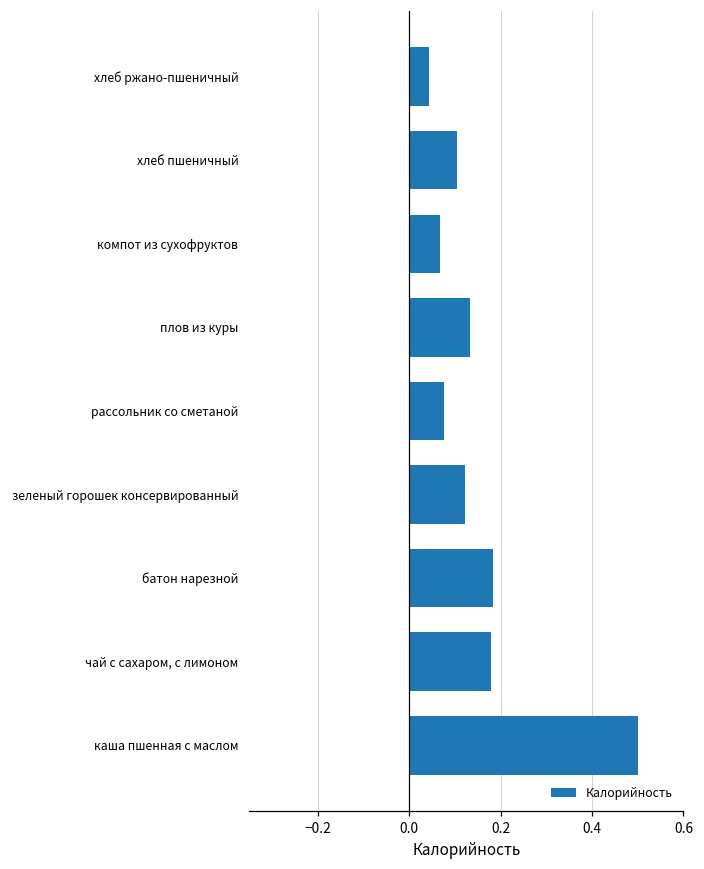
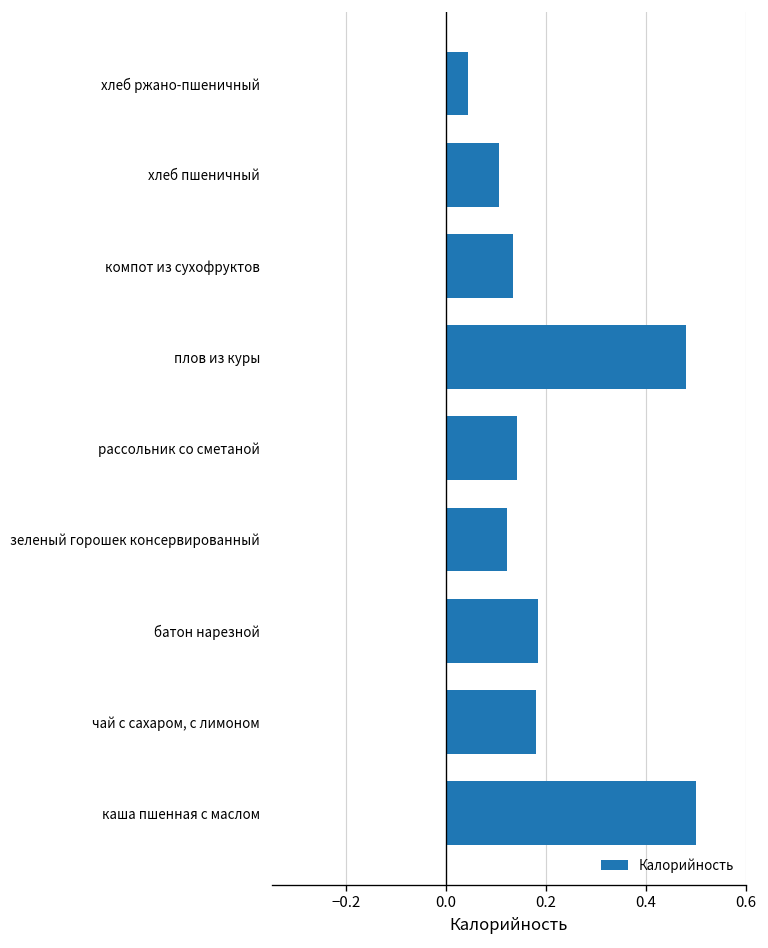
  {
    "хлеб ржано-пшеничный": 0.04,
    "хлеб пшеничный": 0.11,
-   "компот из сухофруктов": 0.07,
-   "плов из куры": 0.13,
-   "рассольник со сметаной": 0.08,
+   "компот из сухофруктов": 0.13,
+   "плов из куры": 0.48,
+   "рассольник со сметаной": 0.14,
    "зеленый горошек консервированный": 0.12,
    "батон нарезной": 0.18,
    "чай с сахаром, с лимоном": 0.18,
    "каша пшенная с маслом": 0.50
  }
